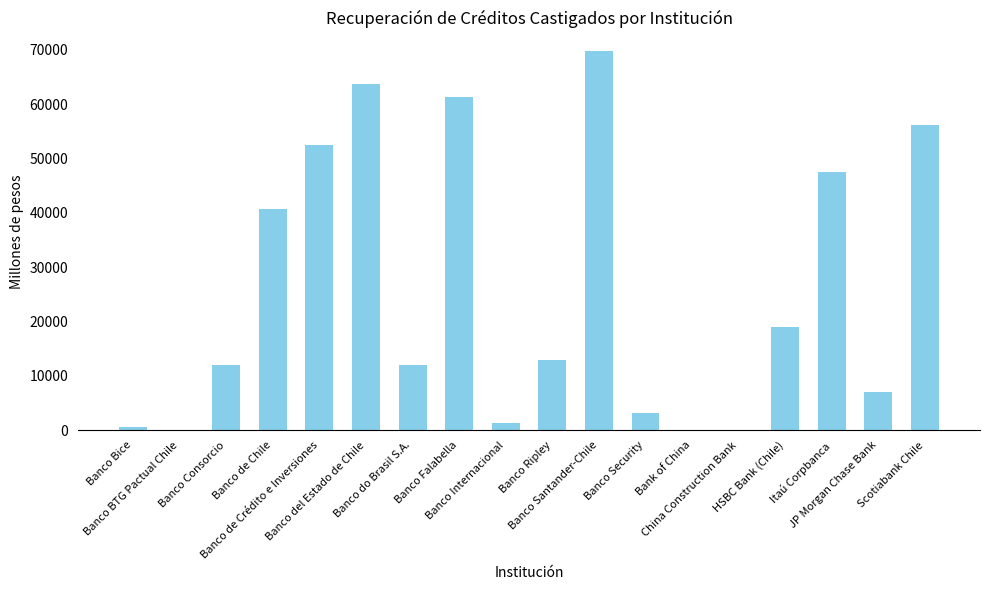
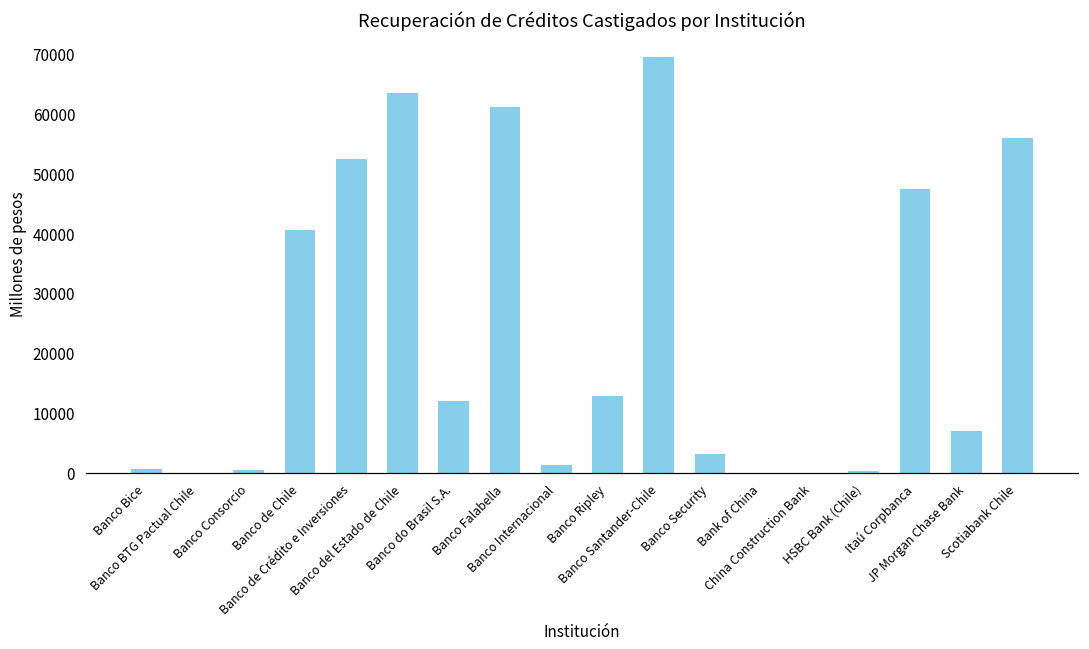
  {
    "Banco Bice": 1000,
    "Banco BTG Pactual Chile": 0,
-   "Banco Consorcio": 12000,
+   "Banco Consorcio": 1000,
    "Banco de Chile": 41000,
    "Banco de Crédito e Inversiones": 53000,
    "Banco del Estado de Chile": 64000,
    "Banco do Brasil S.A.": 12000,
    "Banco Falabella": 61000,
    "Banco Internacional": 1000,
    "Banco Ripley": 13000,
    "Banco Santander-Chile": 70000,
    "Banco Security": 3000,
    "Bank of China": 0,
    "China Construction Bank": 0,
-   "HSBC Bank (Chile)": 19000,
+   "HSBC Bank (Chile)": 0,
    "Itaú Corpbanca": 48000,
    "JP Morgan Chase Bank": 7000,
    "Scotiabank Chile": 56000
  }
